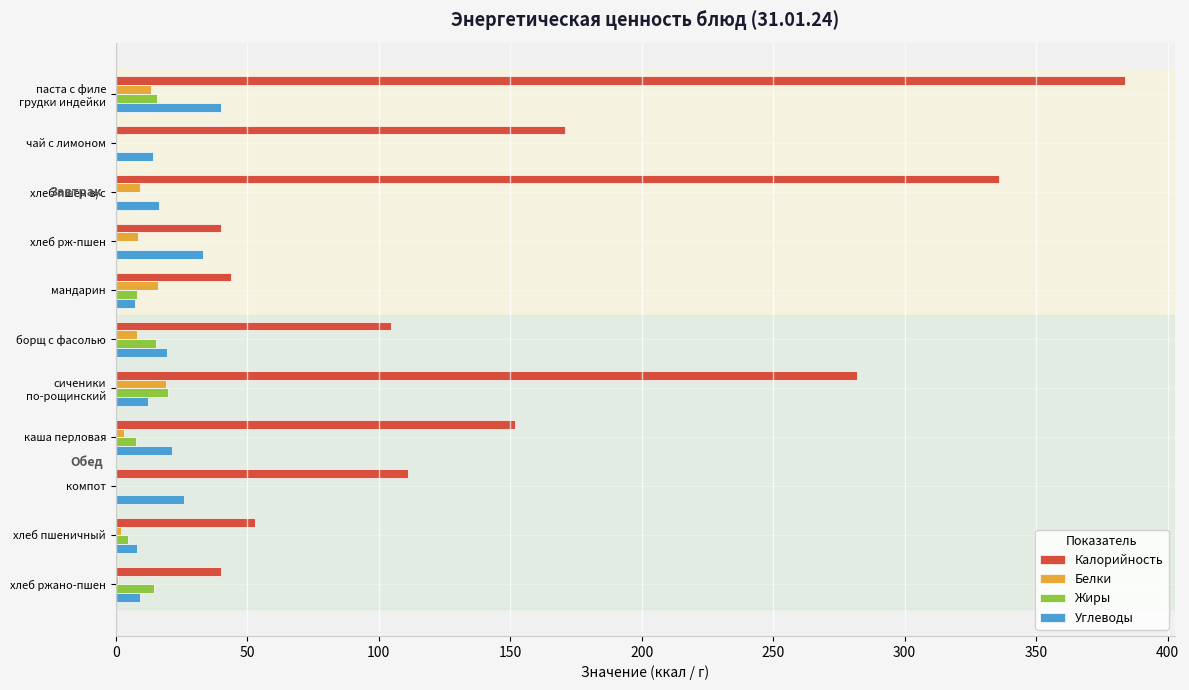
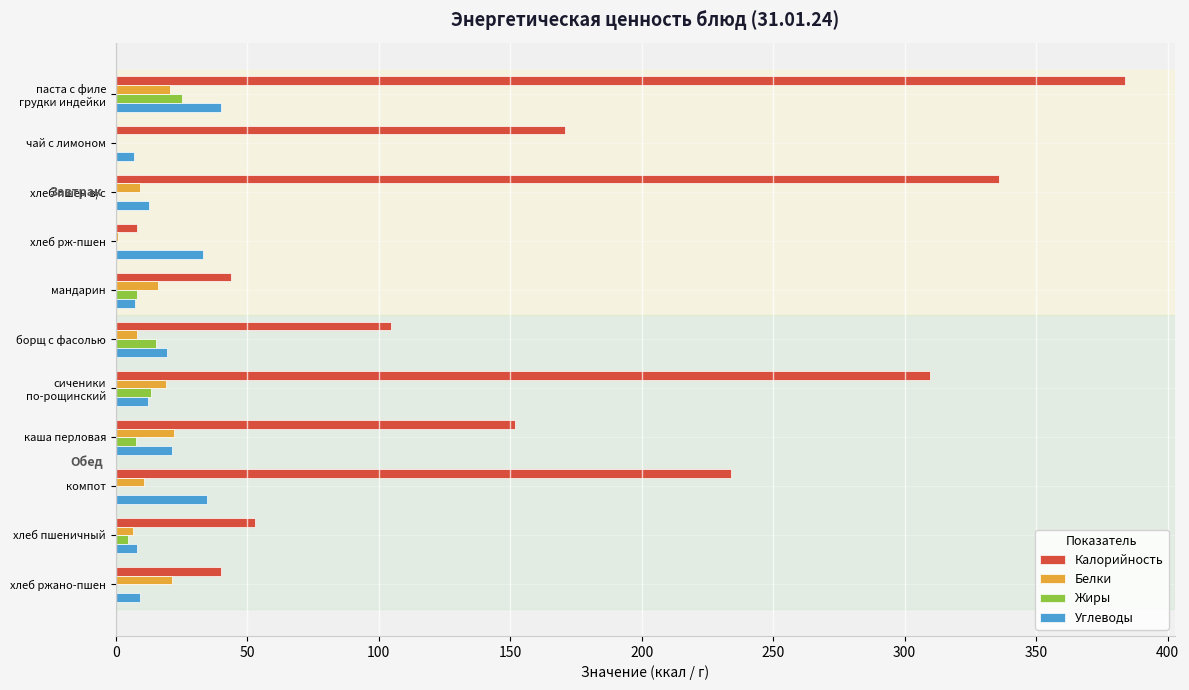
  {
    "Калорийность": {
      "паста с филе грудки индейки": 384,
      "чай с лимоном": 171,
      "хлеб пшен в/с": 336,
-     "хлеб рж-пшен": 40,
+     "хлеб рж-пшен": 8,
      "мандарин": 44,
      "борщ с фасолью": 105,
-     "сиченики по-рощинский": 282,
+     "сиченики по-рощинский": 310,
      "каша перловая": 152,
-     "компот": 111,
+     "компот": 234,
      "хлеб пшеничный": 53,
      "хлеб ржано-пшен": 40
    },
    "Белки": {
-     "паста с филе грудки индейки": 14,
+     "паста с филе грудки индейки": 21,
      "хлеб пшен в/с": 9,
-     "хлеб рж-пшен": 8,
+     "хлеб рж-пшен": 1,
      "мандарин": 16,
      "борщ с фасолью": 8,
      "сиченики по-рощинский": 19,
-     "каша перловая": 3,
-     "компот": 0,
-     "хлеб пшеничный": 2,
-     "хлеб ржано-пшен": 1
+     "каша перловая": 22,
+     "компот": 11,
+     "хлеб пшеничный": 7,
+     "хлеб ржано-пшен": 21
    },
    "Жиры": {
-     "паста с филе грудки индейки": 16,
+     "паста с филе грудки индейки": 25,
      "чай с лимоном": 0,
      "мандарин": 8,
      "борщ с фасолью": 15,
-     "сиченики по-рощинский": 20,
+     "сиченики по-рощинский": 13,
      "каша перловая": 8,
      "хлеб пшеничный": 5,
-     "хлеб ржано-пшен": 15
+     "хлеб ржано-пшен": 0
    },
    "Углеводы": {
      "паста с филе грудки индейки": 40,
-     "чай с лимоном": 14,
-     "хлеб пшен в/с": 16,
+     "чай с лимоном": 7,
+     "хлеб пшен в/с": 13,
      "хлеб рж-пшен": 33,
      "мандарин": 8,
      "борщ с фасолью": 20,
      "сиченики по-рощинский": 12,
      "каша перловая": 21,
-     "компот": 26,
+     "компот": 35,
      "хлеб пшеничный": 8,
      "хлеб ржано-пшен": 9
    }
  }
